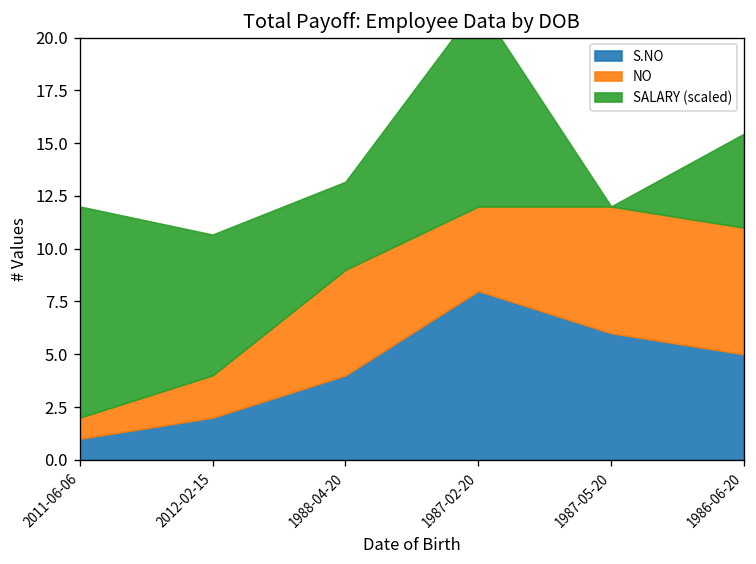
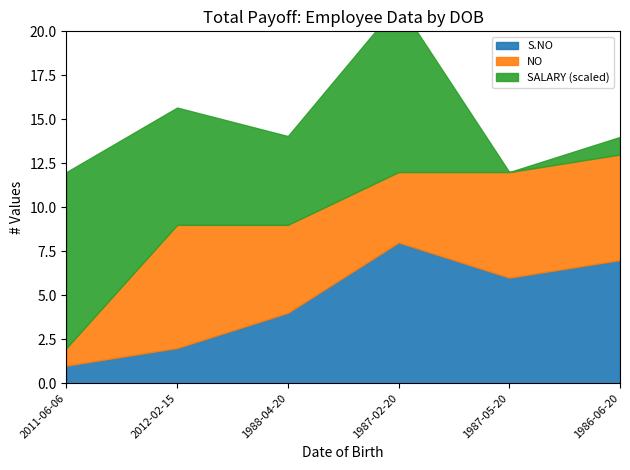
  {
    "S.NO": {
      "2011-06-06": 1,
      "2012-02-15": 2,
      "1988-04-20": 4,
      "1987-02-20": 8,
      "1987-05-20": 6,
-     "1986-06-20": 5
+     "1986-06-20": 7
    },
    "NO": {
      "2011-06-06": 1,
-     "2012-02-15": 2,
+     "2012-02-15": 7,
      "1988-04-20": 5,
      "1987-02-20": 4,
      "1986-06-20": 6
    },
    "SALARY (scaled)": {
      "2011-06-06": 10.0,
      "2012-02-15": 6.7,
-     "1988-04-20": 4.2,
-     "1986-06-20": 4.4
+     "1988-04-20": 5.0,
+     "1986-06-20": 1.0
    }
  }
